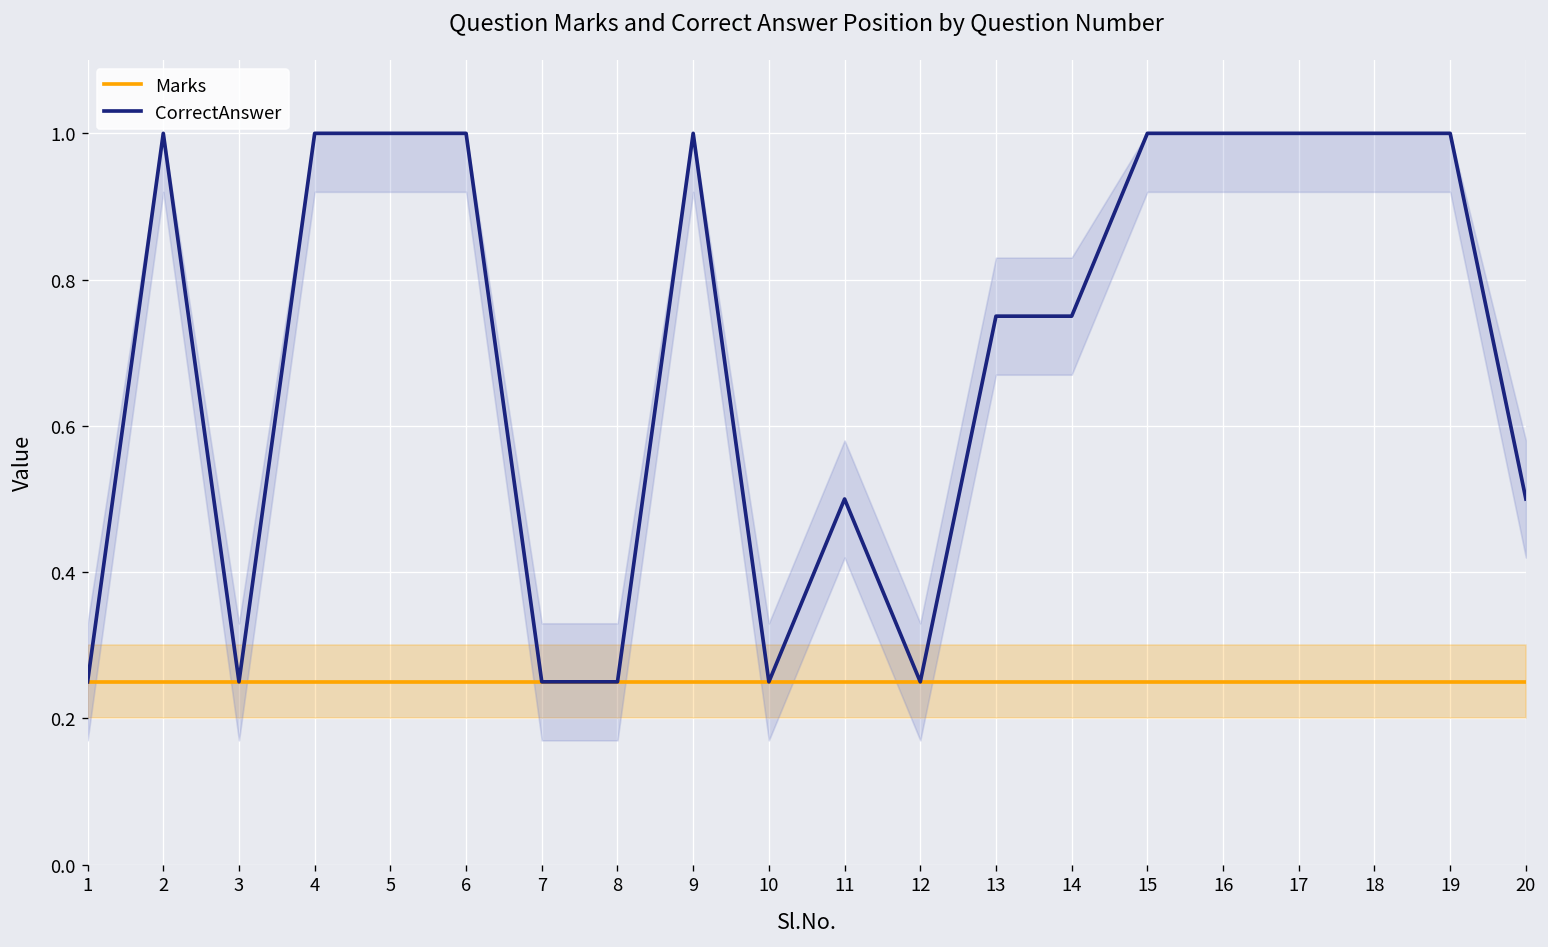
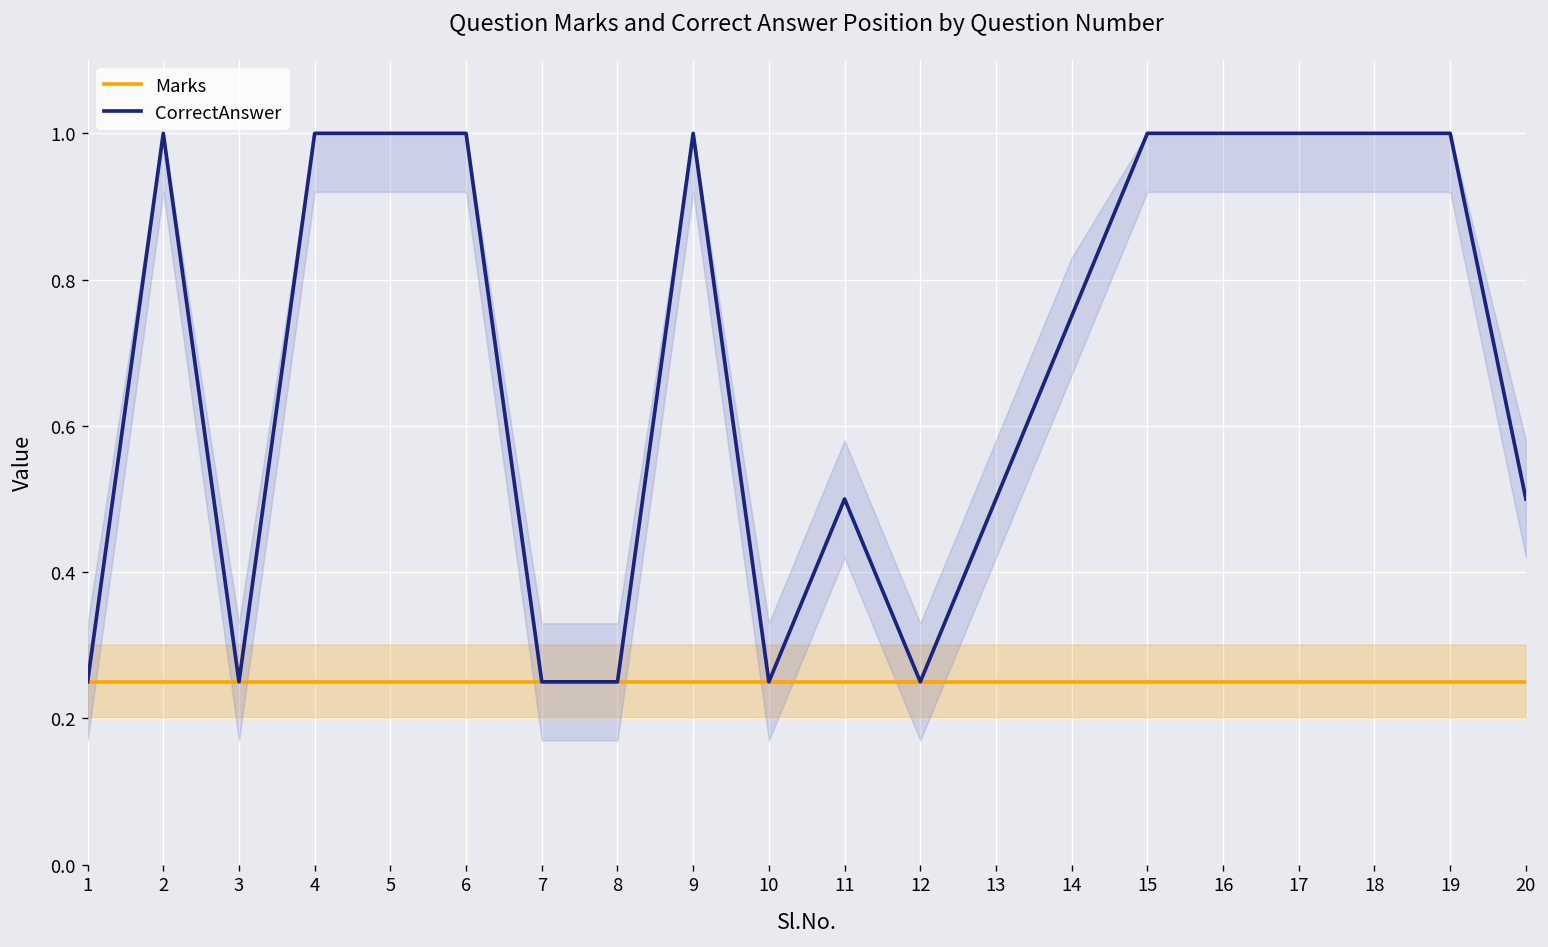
  {
    "CorrectAnswer": {
      "11": 0.50,
-     "13": 0.75,
+     "13": 0.50,
      "14": 0.75,
      "20": 0.50
    }
  }
